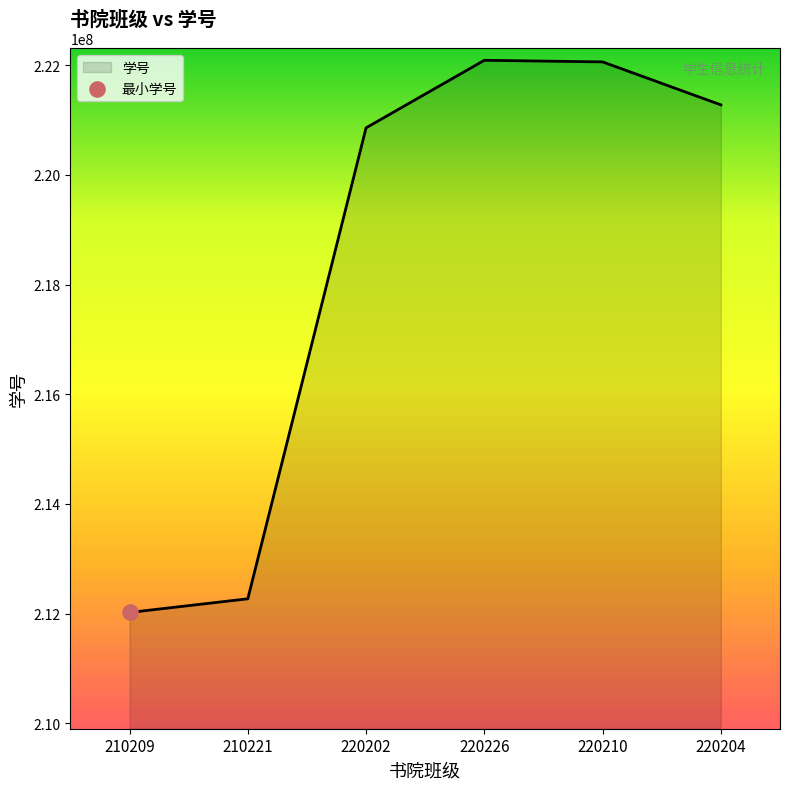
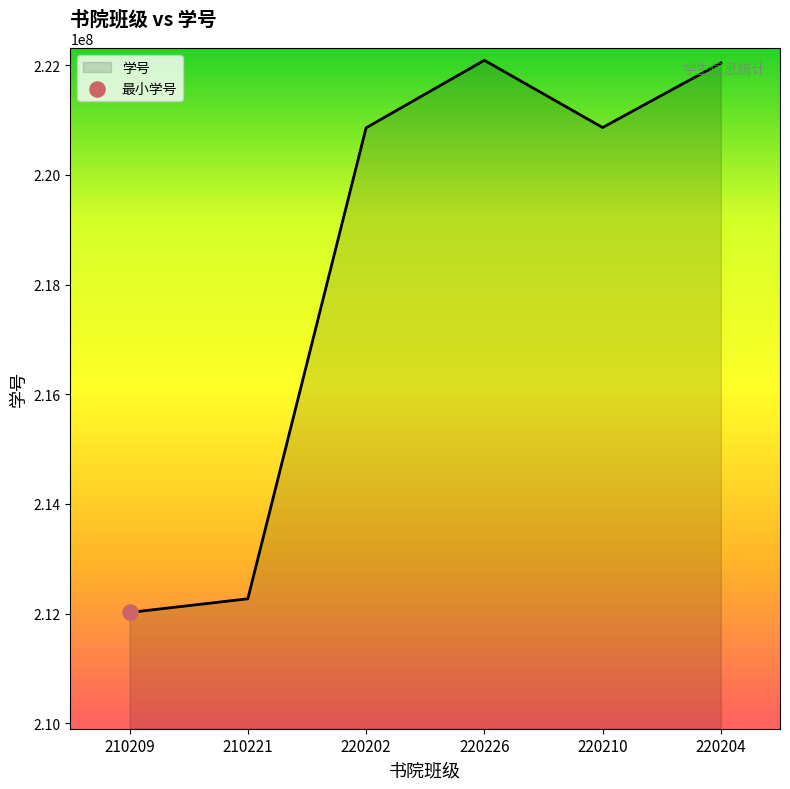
  {
    "学号": {
      "210221": 212300000,
      "220202": 220900000,
      "220226": 222100000,
-     "220210": 222100000,
-     "220204": 221300000
+     "220210": 220900000,
+     "220204": 222000000
    }
  }
